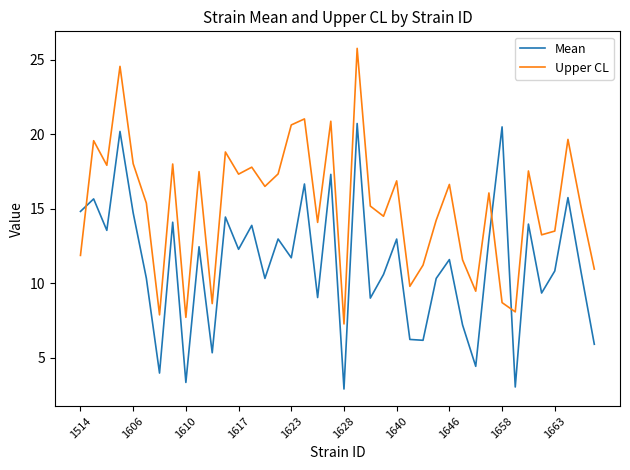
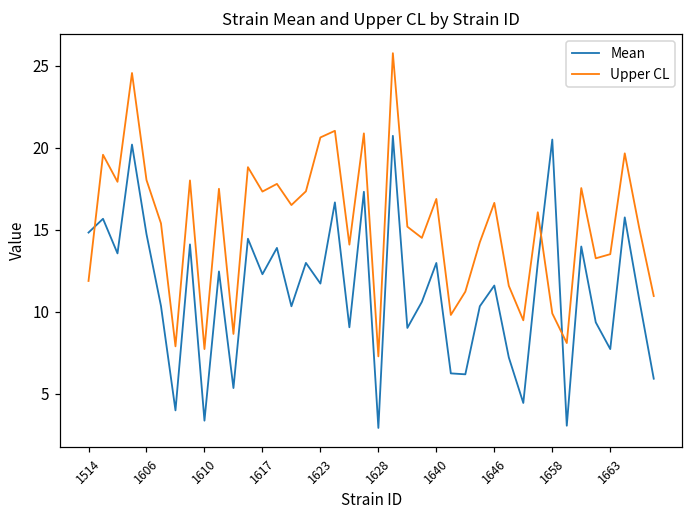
  {
    "Mean": {
      "1514": 14.8,
      "1606": 14.7,
      "1610": 3.4,
      "1617": 12.3,
      "1623": 11.7,
      "1628": 2.9,
      "1640": 13.0,
      "1646": 11.6,
      "1658": 20.5,
-     "1663": 10.8
+     "1663": 7.7
    },
    "Upper CL": {
      "1514": 11.9,
      "1606": 18.0,
      "1610": 7.7,
      "1617": 17.3,
      "1623": 20.6,
      "1628": 7.3,
      "1640": 16.9,
      "1646": 16.6,
-     "1658": 8.7,
+     "1658": 9.9,
      "1663": 13.5
    }
  }
